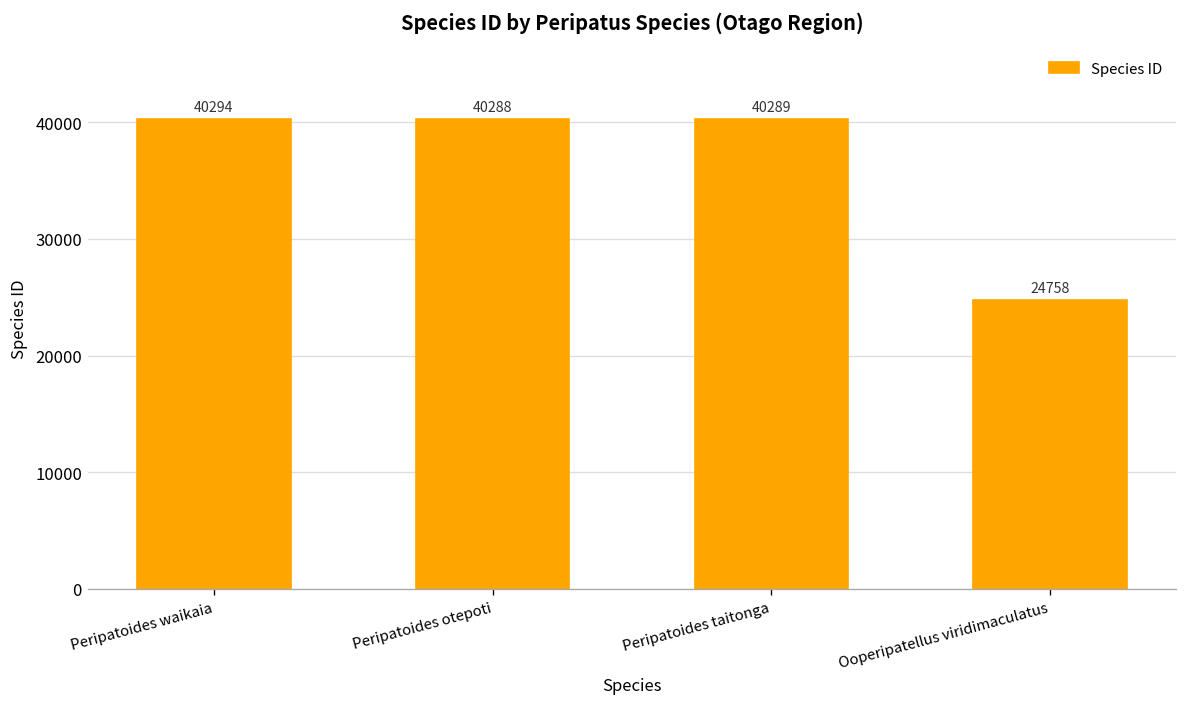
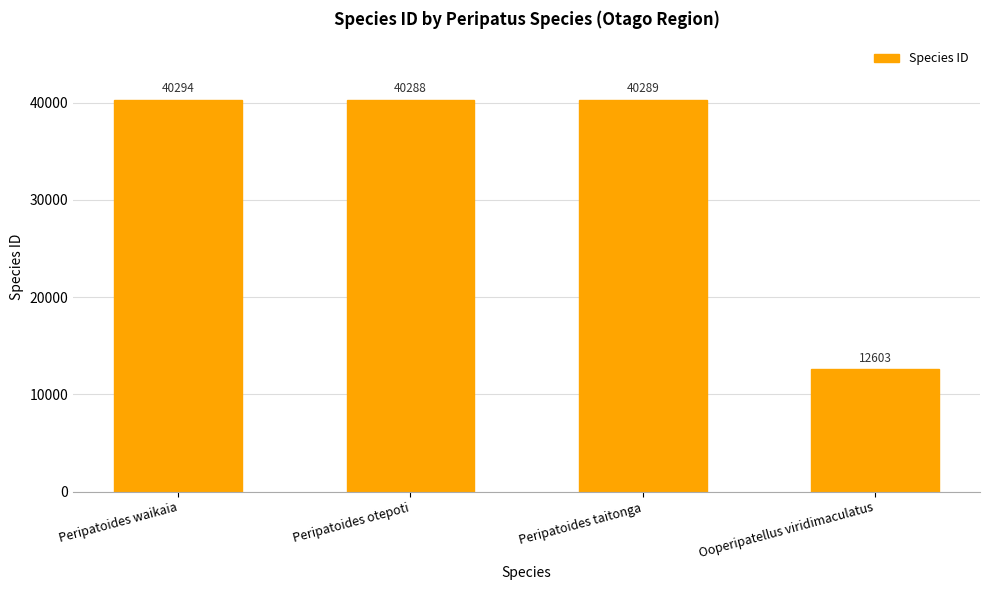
  {
    "Peripatoides waikaia": 40294,
    "Peripatoides otepoti": 40288,
    "Peripatoides taitonga": 40289,
-   "Ooperipatellus viridimaculatus": 24758
+   "Ooperipatellus viridimaculatus": 12603
  }
